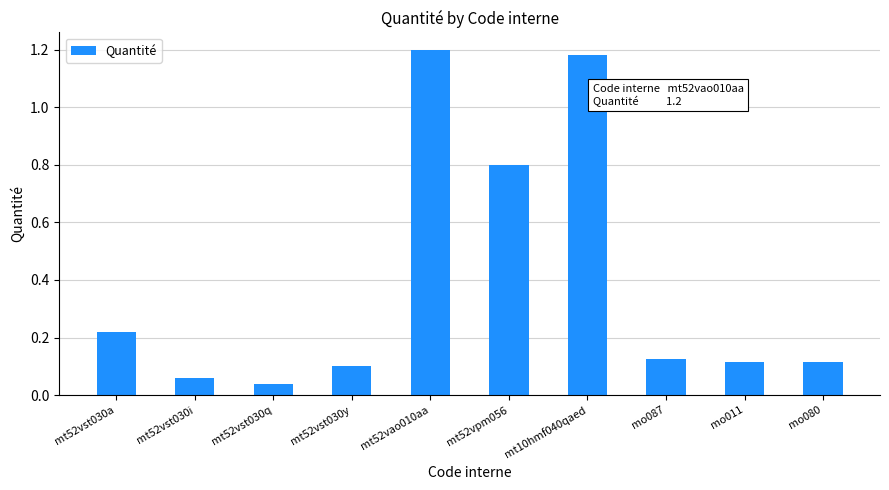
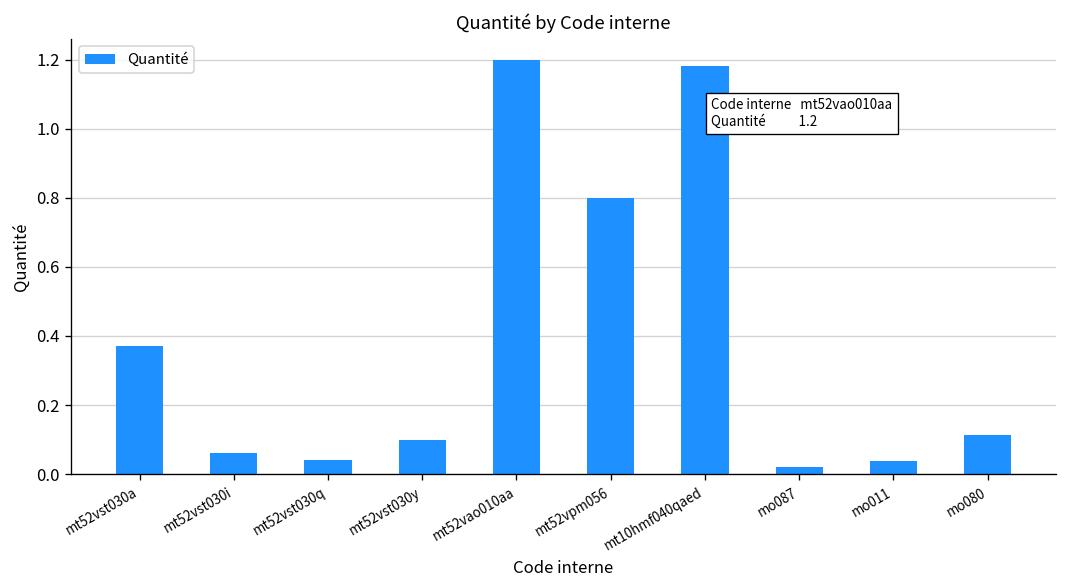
  {
-   "mt52vst030a": 0.22,
+   "mt52vst030a": 0.37,
    "mt52vst030i": 0.06,
    "mt52vst030q": 0.04,
    "mt52vst030y": 0.10,
    "mt52vao010aa": 1.20,
    "mt52vpm056": 0.80,
    "mt10hmf040qaed": 1.18,
-   "mo087": 0.13,
-   "mo011": 0.11,
+   "mo087": 0.02,
+   "mo011": 0.04,
    "mo080": 0.11
  }
